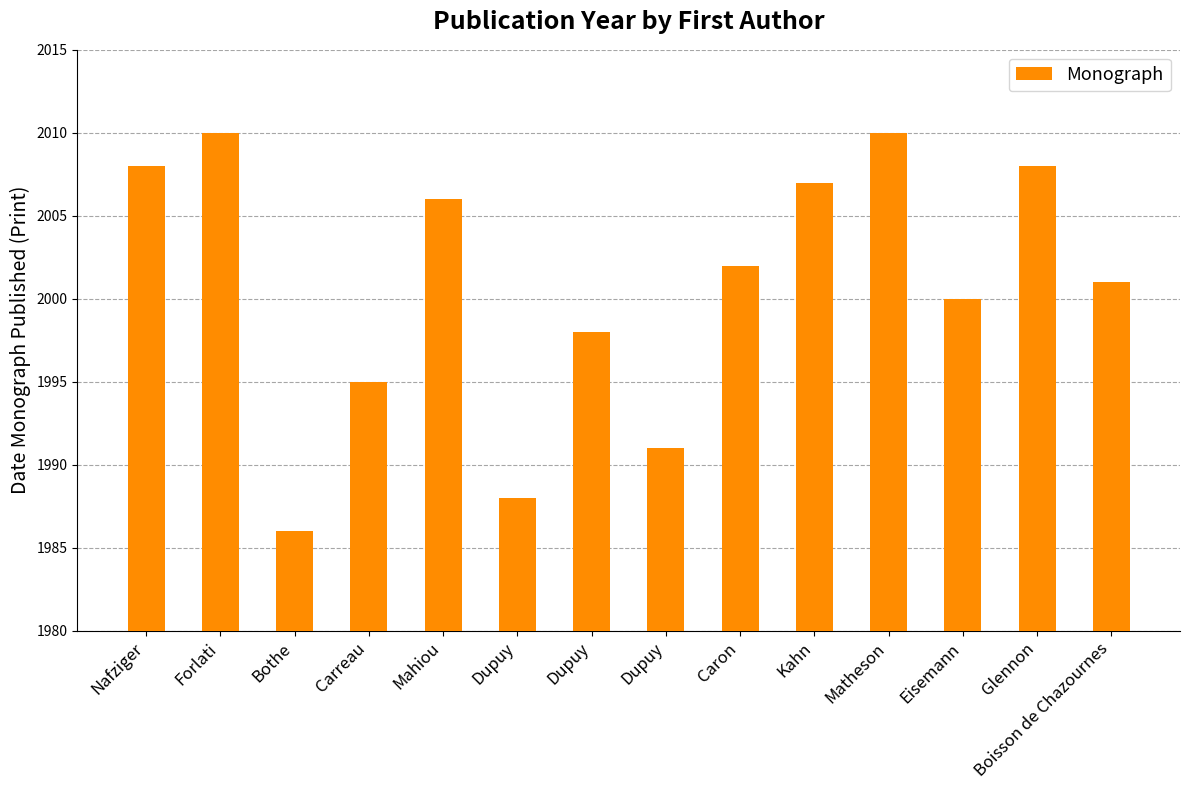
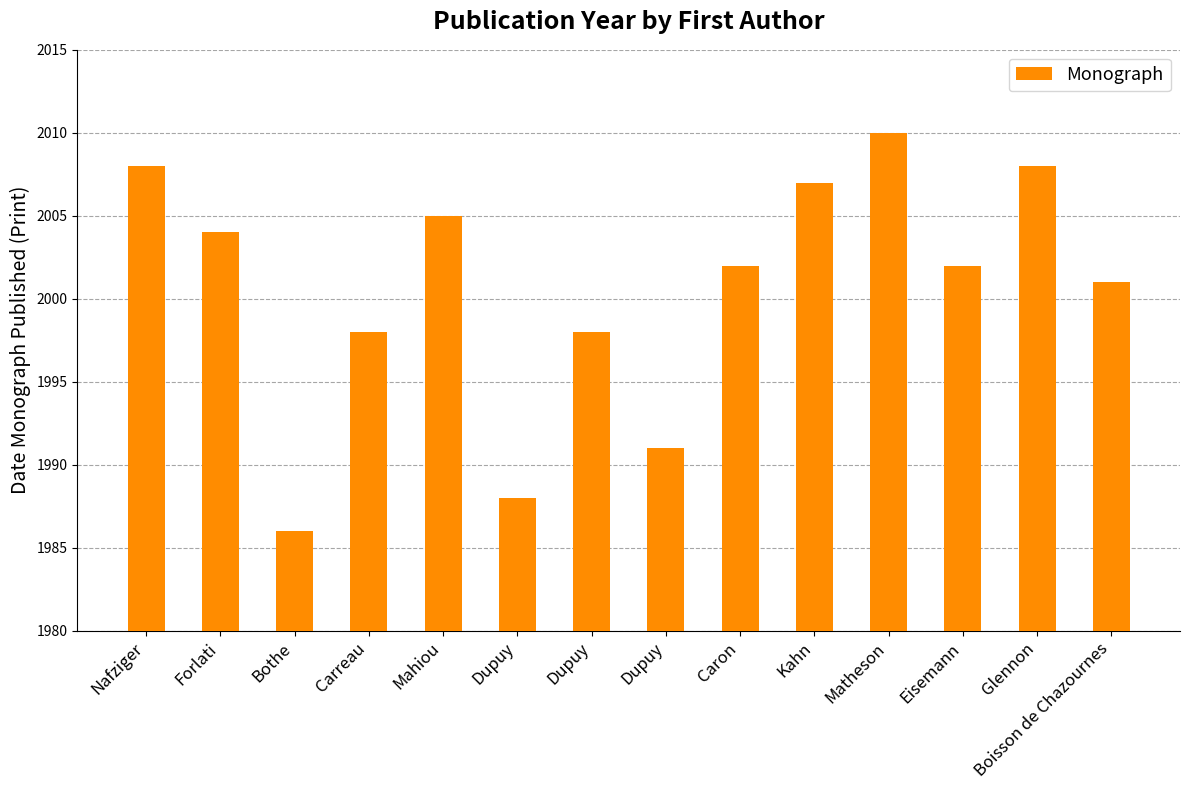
  {
    "Nafziger": 2008,
-   "Forlati": 2010,
+   "Forlati": 2004,
    "Bothe": 1986,
-   "Carreau": 1995,
-   "Mahiou": 2006,
+   "Carreau": 1998,
+   "Mahiou": 2005,
    "Caron": 2002,
    "Kahn": 2007,
    "Matheson": 2010,
-   "Eisemann": 2000,
+   "Eisemann": 2002,
    "Glennon": 2008,
    "Boisson de Chazournes": 2001
  }
